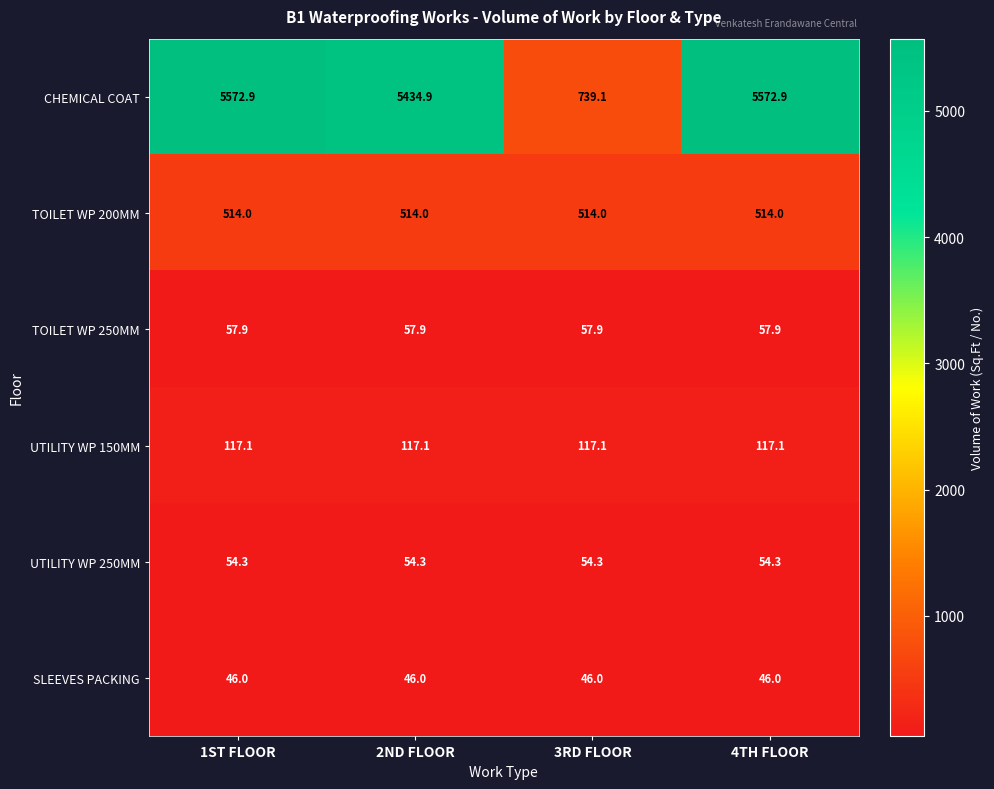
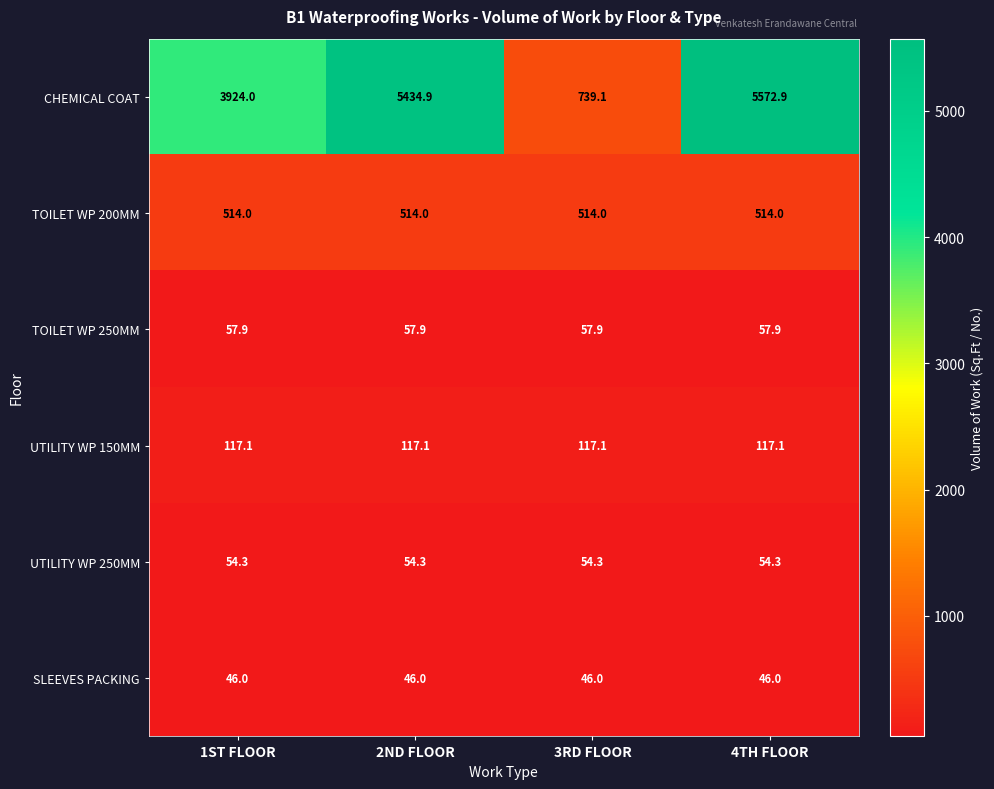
  {
    "CHEMICAL COAT": {
-     "1ST FLOOR": 5572.9,
+     "1ST FLOOR": 3924.0,
      "2ND FLOOR": 5434.9,
      "3RD FLOOR": 739.1,
      "4TH FLOOR": 5572.9
    },
    "TOILET WP 200MM": {
      "1ST FLOOR": 514.0,
      "2ND FLOOR": 514.0,
      "3RD FLOOR": 514.0,
      "4TH FLOOR": 514.0
    },
    "TOILET WP 250MM": {
      "1ST FLOOR": 57.9,
      "2ND FLOOR": 57.9,
      "3RD FLOOR": 57.9,
      "4TH FLOOR": 57.9
    },
    "UTILITY WP 150MM": {
      "1ST FLOOR": 117.1,
      "2ND FLOOR": 117.1,
      "3RD FLOOR": 117.1,
      "4TH FLOOR": 117.1
    },
    "UTILITY WP 250MM": {
      "1ST FLOOR": 54.3,
      "2ND FLOOR": 54.3,
      "3RD FLOOR": 54.3,
      "4TH FLOOR": 54.3
    },
    "SLEEVES PACKING": {
      "1ST FLOOR": 46.0,
      "2ND FLOOR": 46.0,
      "3RD FLOOR": 46.0,
      "4TH FLOOR": 46.0
    }
  }
